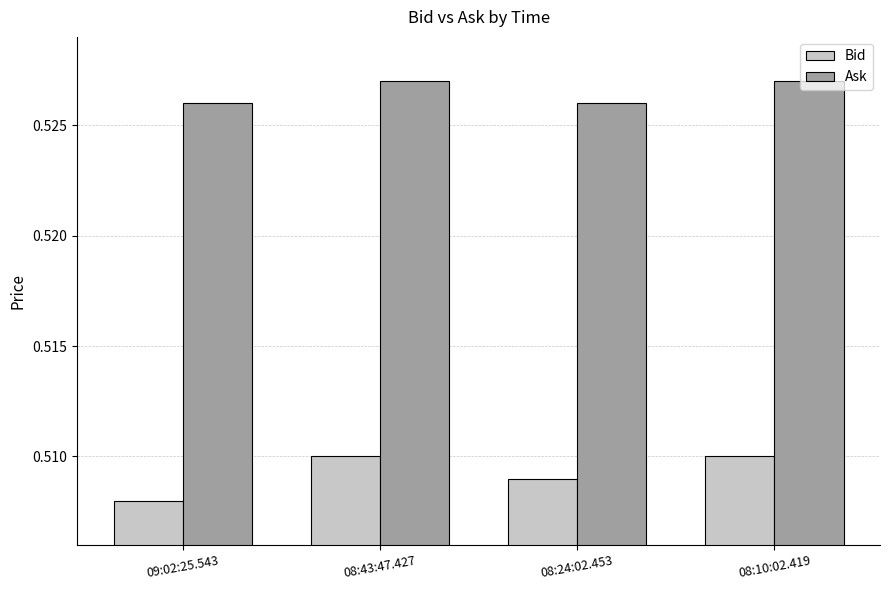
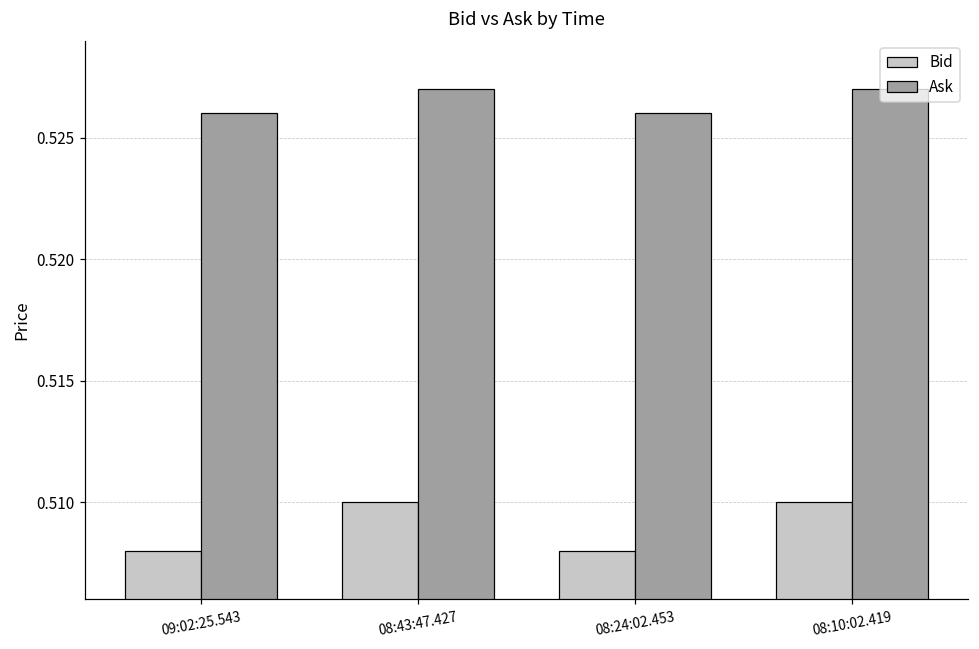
  {
    "Bid": {
      "09:02:25.543": 0.508,
      "08:43:47.427": 0.510,
-     "08:24:02.453": 0.509,
+     "08:24:02.453": 0.508,
      "08:10:02.419": 0.510
    },
    "Ask": {
      "09:02:25.543": 0.526,
      "08:43:47.427": 0.527,
      "08:24:02.453": 0.526
    }
  }
